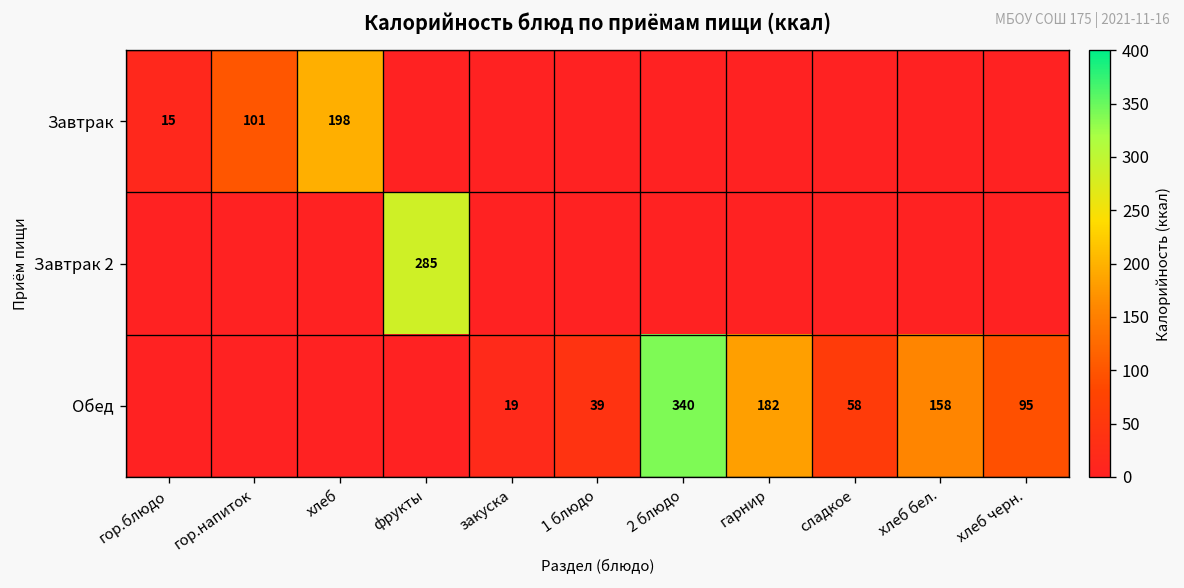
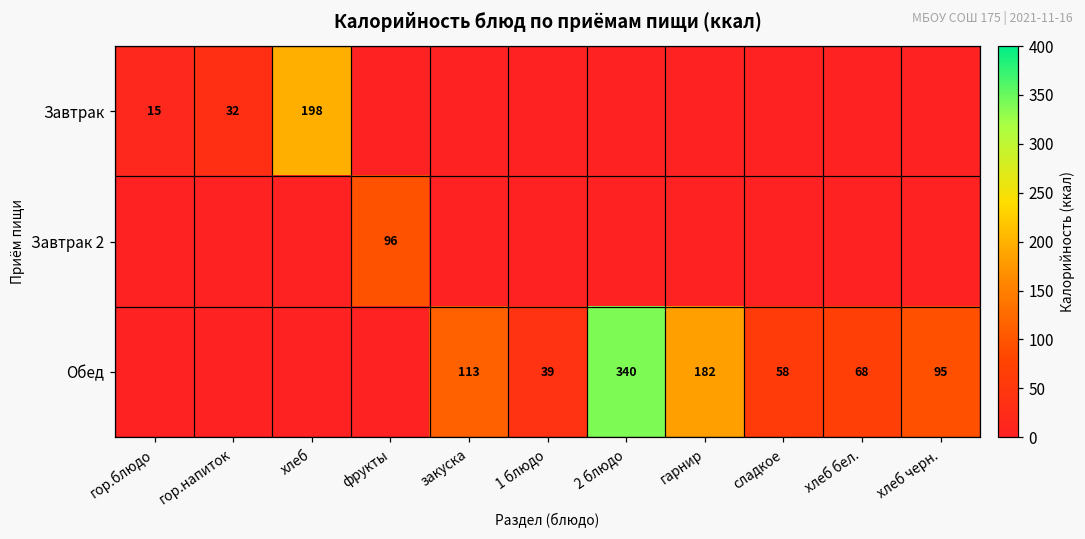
  {
    "Завтрак": {
      "гор.блюдо": 15,
-     "гор.напиток": 101,
+     "гор.напиток": 32,
      "хлеб": 198
    },
    "Завтрак 2": {
-     "фрукты": 285
+     "фрукты": 96
    },
    "Обед": {
-     "закуска": 19,
+     "закуска": 113,
      "1 блюдо": 39,
      "2 блюдо": 340,
      "гарнир": 182,
      "сладкое": 58,
-     "хлеб бел.": 158,
+     "хлеб бел.": 68,
      "хлеб черн.": 95
    }
  }
